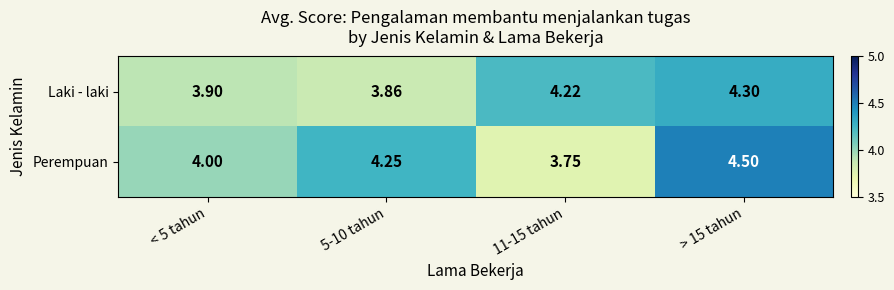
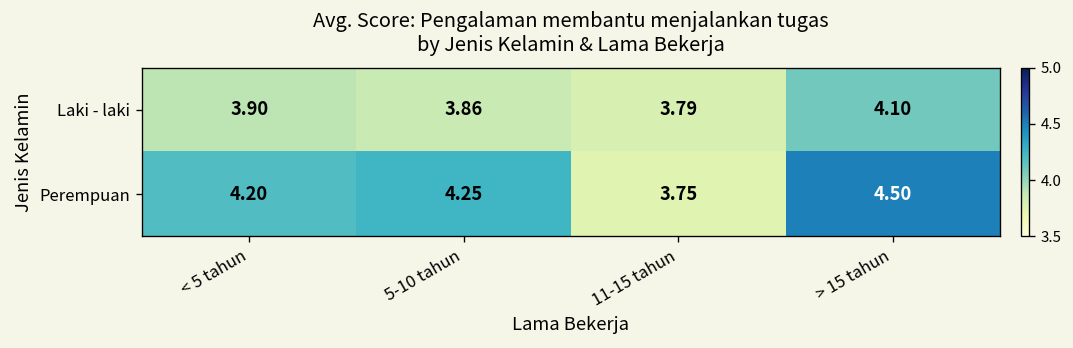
  {
    "Laki - laki": {
      "< 5 tahun": 3.90,
      "5-10 tahun": 3.86,
-     "11-15 tahun": 4.22,
-     "> 15 tahun": 4.30
+     "11-15 tahun": 3.79,
+     "> 15 tahun": 4.10
    },
    "Perempuan": {
-     "< 5 tahun": 4.00,
+     "< 5 tahun": 4.20,
      "5-10 tahun": 4.25,
      "11-15 tahun": 3.75,
      "> 15 tahun": 4.50
    }
  }
